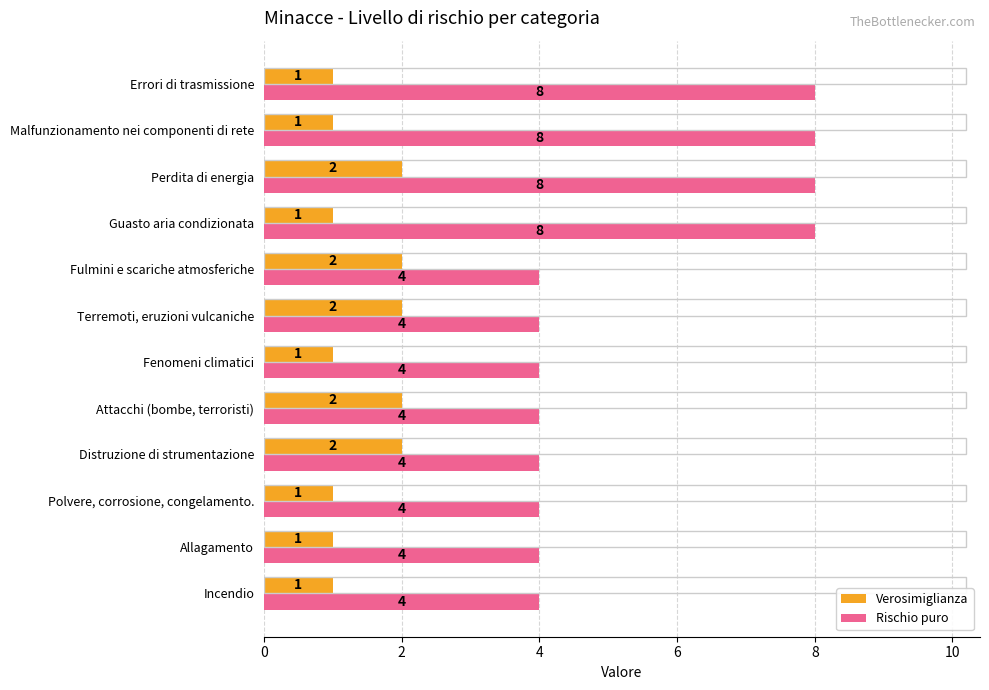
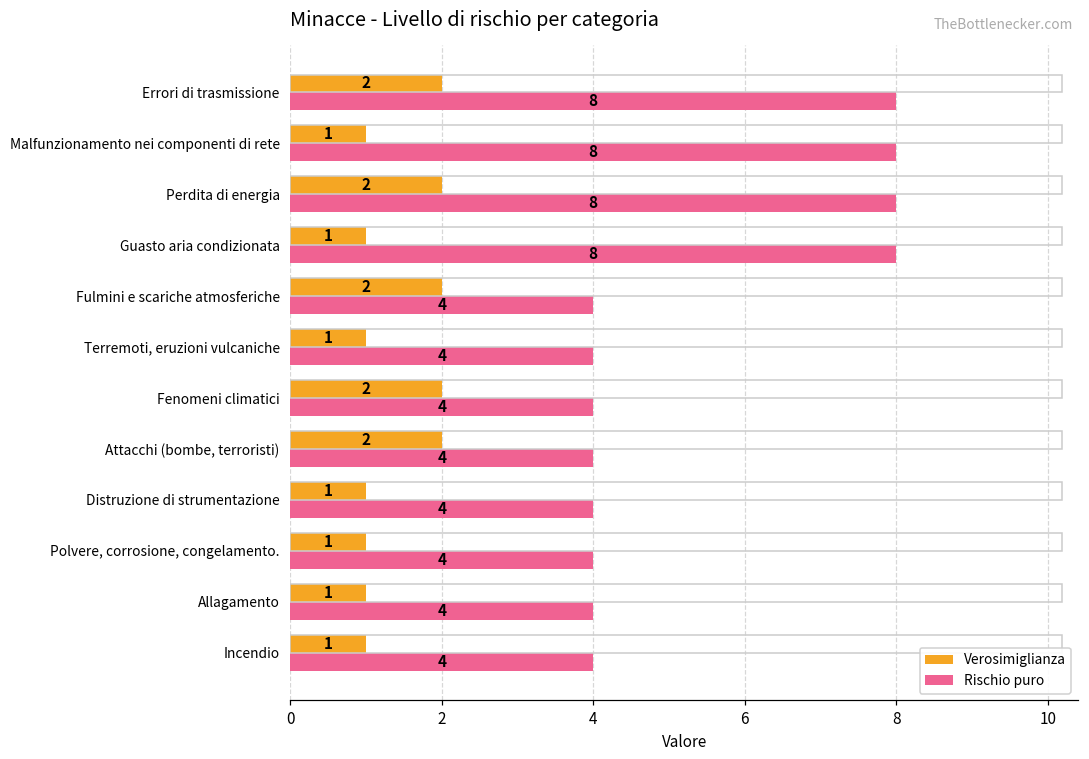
  {
    "Verosimiglianza": {
-     "Errori di trasmissione": 1,
+     "Errori di trasmissione": 2,
      "Malfunzionamento nei componenti di rete": 1,
      "Perdita di energia": 2,
      "Guasto aria condizionata": 1,
      "Fulmini e scariche atmosferiche": 2,
-     "Terremoti, eruzioni vulcaniche": 2,
-     "Fenomeni climatici": 1,
+     "Terremoti, eruzioni vulcaniche": 1,
+     "Fenomeni climatici": 2,
      "Attacchi (bombe, terroristi)": 2,
-     "Distruzione di strumentazione": 2,
+     "Distruzione di strumentazione": 1,
      "Polvere, corrosione, congelamento.": 1,
      "Allagamento": 1,
      "Incendio": 1
    },
    "Rischio puro": {
      "Errori di trasmissione": 8,
      "Malfunzionamento nei componenti di rete": 8,
      "Perdita di energia": 8,
      "Guasto aria condizionata": 8,
      "Fulmini e scariche atmosferiche": 4,
      "Terremoti, eruzioni vulcaniche": 4,
      "Fenomeni climatici": 4,
      "Attacchi (bombe, terroristi)": 4,
      "Distruzione di strumentazione": 4,
      "Polvere, corrosione, congelamento.": 4,
      "Allagamento": 4,
      "Incendio": 4
    }
  }
